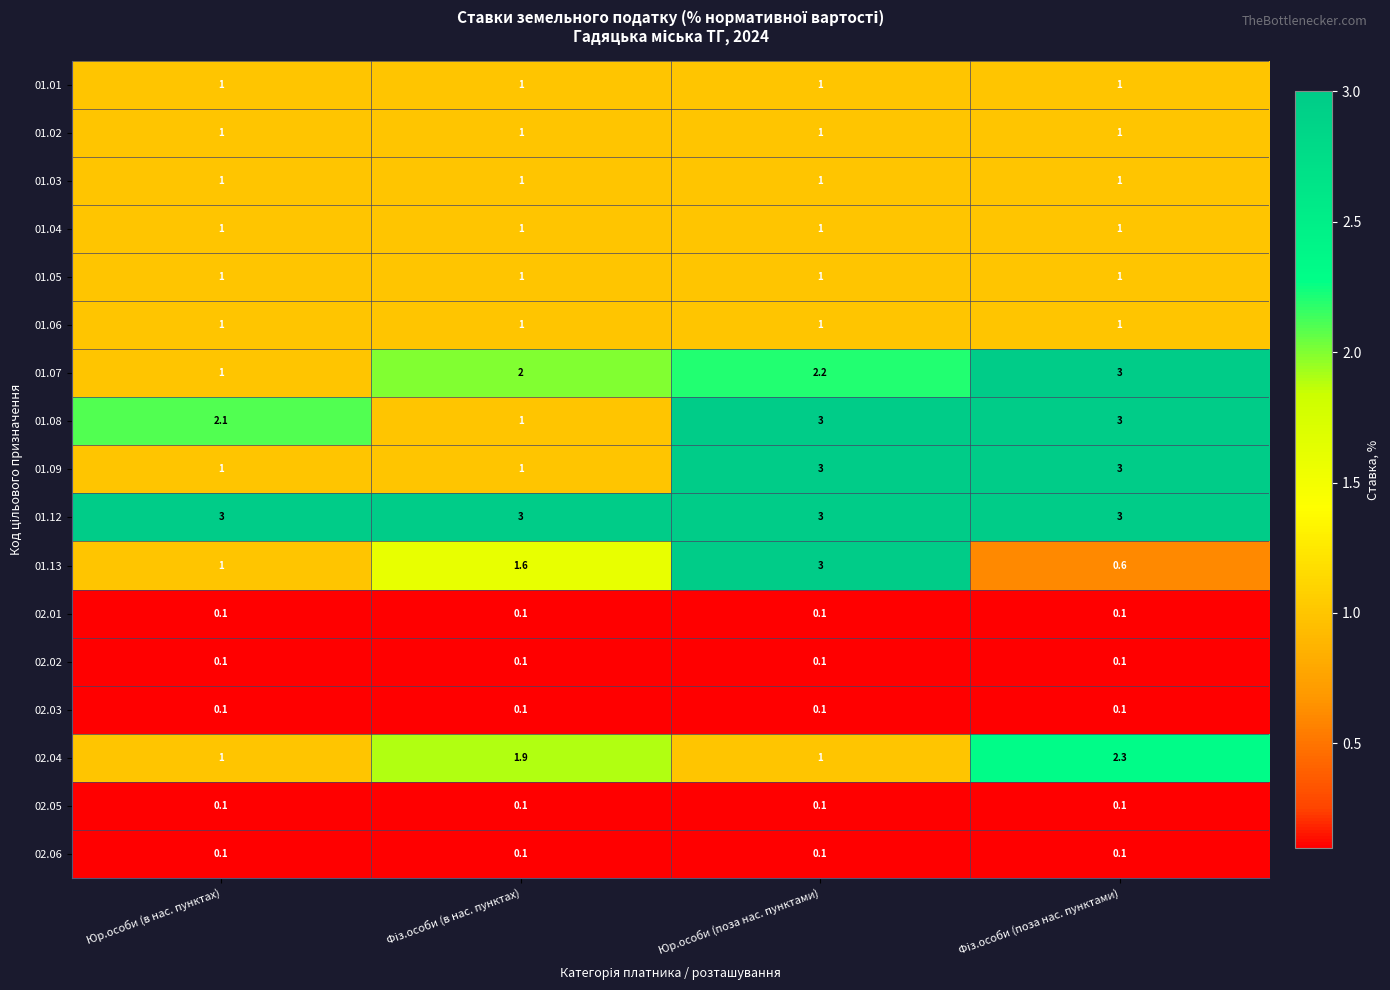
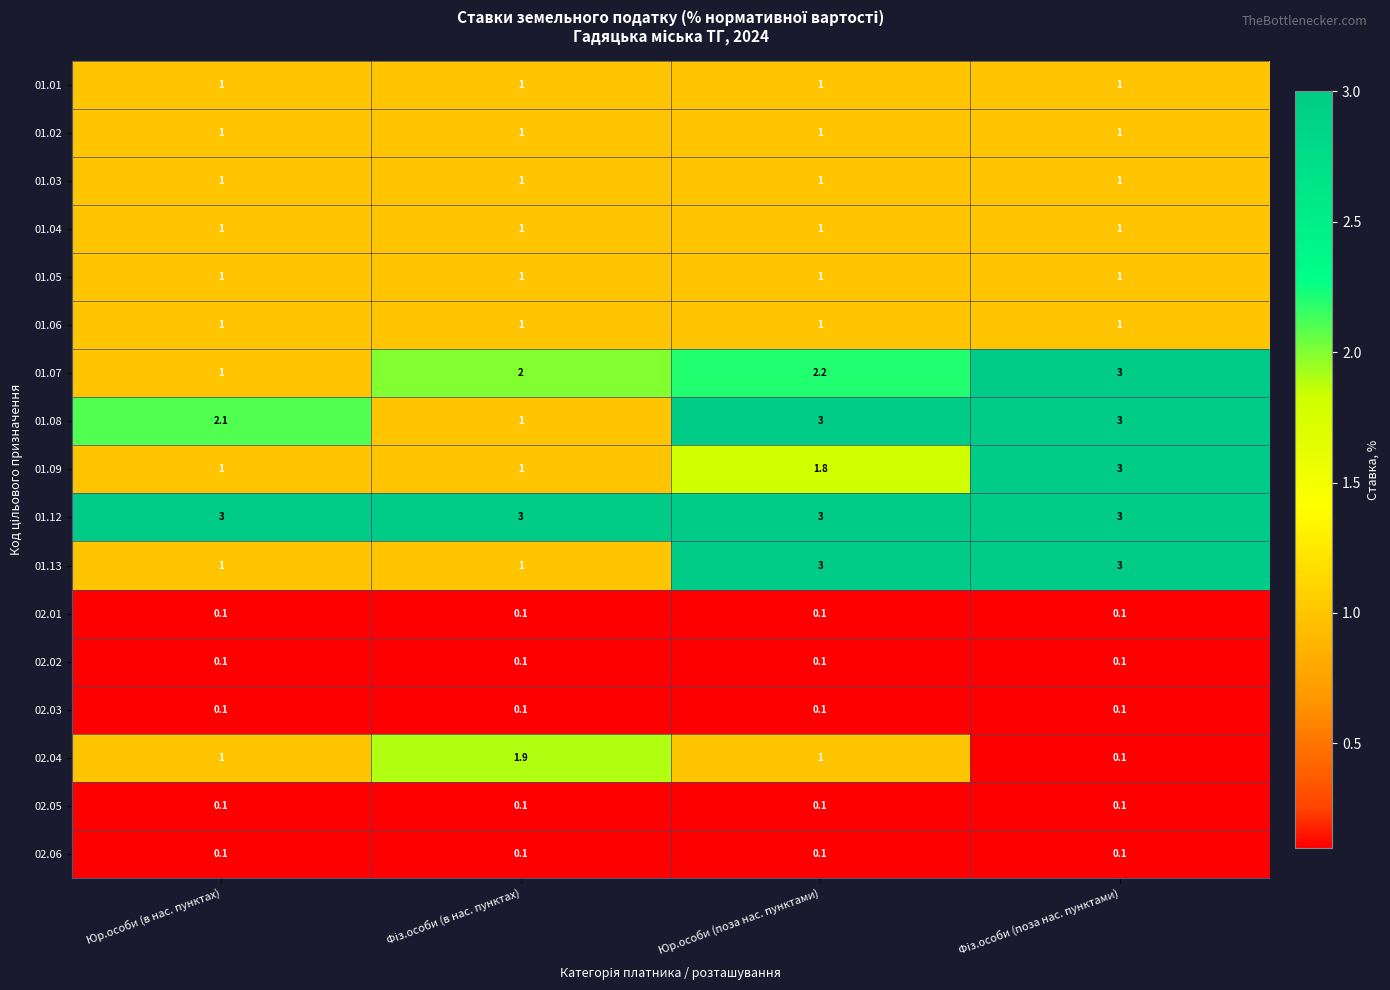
  {
    "01.01": {
      "Юр.особи (в нас. пунктах)": 1,
      "Фіз.особи (в нас. пунктах)": 1,
      "Юр.особи (поза нас. пунктами)": 1,
      "Фіз.особи (поза нас. пунктами)": 1
    },
    "01.02": {
      "Юр.особи (в нас. пунктах)": 1,
      "Фіз.особи (в нас. пунктах)": 1,
      "Юр.особи (поза нас. пунктами)": 1,
      "Фіз.особи (поза нас. пунктами)": 1
    },
    "01.03": {
      "Юр.особи (в нас. пунктах)": 1,
      "Фіз.особи (в нас. пунктах)": 1,
      "Юр.особи (поза нас. пунктами)": 1,
      "Фіз.особи (поза нас. пунктами)": 1
    },
    "01.04": {
      "Юр.особи (в нас. пунктах)": 1,
      "Фіз.особи (в нас. пунктах)": 1,
      "Юр.особи (поза нас. пунктами)": 1,
      "Фіз.особи (поза нас. пунктами)": 1
    },
    "01.05": {
      "Юр.особи (в нас. пунктах)": 1,
      "Фіз.особи (в нас. пунктах)": 1,
      "Юр.особи (поза нас. пунктами)": 1,
      "Фіз.особи (поза нас. пунктами)": 1
    },
    "01.06": {
      "Юр.особи (в нас. пунктах)": 1,
      "Фіз.особи (в нас. пунктах)": 1,
      "Юр.особи (поза нас. пунктами)": 1,
      "Фіз.особи (поза нас. пунктами)": 1
    },
    "01.07": {
      "Юр.особи (в нас. пунктах)": 1,
      "Фіз.особи (в нас. пунктах)": 2,
      "Юр.особи (поза нас. пунктами)": 2.2,
      "Фіз.особи (поза нас. пунктами)": 3
    },
    "01.08": {
      "Юр.особи (в нас. пунктах)": 2.1,
      "Фіз.особи (в нас. пунктах)": 1,
      "Юр.особи (поза нас. пунктами)": 3,
      "Фіз.особи (поза нас. пунктами)": 3
    },
    "01.09": {
      "Юр.особи (в нас. пунктах)": 1,
      "Фіз.особи (в нас. пунктах)": 1,
-     "Юр.особи (поза нас. пунктами)": 3,
+     "Юр.особи (поза нас. пунктами)": 1.8,
      "Фіз.особи (поза нас. пунктами)": 3
    },
    "01.12": {
      "Юр.особи (в нас. пунктах)": 3,
      "Фіз.особи (в нас. пунктах)": 3,
      "Юр.особи (поза нас. пунктами)": 3,
      "Фіз.особи (поза нас. пунктами)": 3
    },
    "01.13": {
      "Юр.особи (в нас. пунктах)": 1,
-     "Фіз.особи (в нас. пунктах)": 1.6,
+     "Фіз.особи (в нас. пунктах)": 1,
      "Юр.особи (поза нас. пунктами)": 3,
-     "Фіз.особи (поза нас. пунктами)": 0.6
+     "Фіз.особи (поза нас. пунктами)": 3
    },
    "02.01": {
      "Юр.особи (в нас. пунктах)": 0.1,
      "Фіз.особи (в нас. пунктах)": 0.1,
      "Юр.особи (поза нас. пунктами)": 0.1,
      "Фіз.особи (поза нас. пунктами)": 0.1
    },
    "02.02": {
      "Юр.особи (в нас. пунктах)": 0.1,
      "Фіз.особи (в нас. пунктах)": 0.1,
      "Юр.особи (поза нас. пунктами)": 0.1,
      "Фіз.особи (поза нас. пунктами)": 0.1
    },
    "02.03": {
      "Юр.особи (в нас. пунктах)": 0.1,
      "Фіз.особи (в нас. пунктах)": 0.1,
      "Юр.особи (поза нас. пунктами)": 0.1,
      "Фіз.особи (поза нас. пунктами)": 0.1
    },
    "02.04": {
      "Юр.особи (в нас. пунктах)": 1,
      "Фіз.особи (в нас. пунктах)": 1.9,
      "Юр.особи (поза нас. пунктами)": 1,
-     "Фіз.особи (поза нас. пунктами)": 2.3
+     "Фіз.особи (поза нас. пунктами)": 0.1
    },
    "02.05": {
      "Юр.особи (в нас. пунктах)": 0.1,
      "Фіз.особи (в нас. пунктах)": 0.1,
      "Юр.особи (поза нас. пунктами)": 0.1,
      "Фіз.особи (поза нас. пунктами)": 0.1
    },
    "02.06": {
      "Юр.особи (в нас. пунктах)": 0.1,
      "Фіз.особи (в нас. пунктах)": 0.1,
      "Юр.особи (поза нас. пунктами)": 0.1,
      "Фіз.особи (поза нас. пунктами)": 0.1
    }
  }
